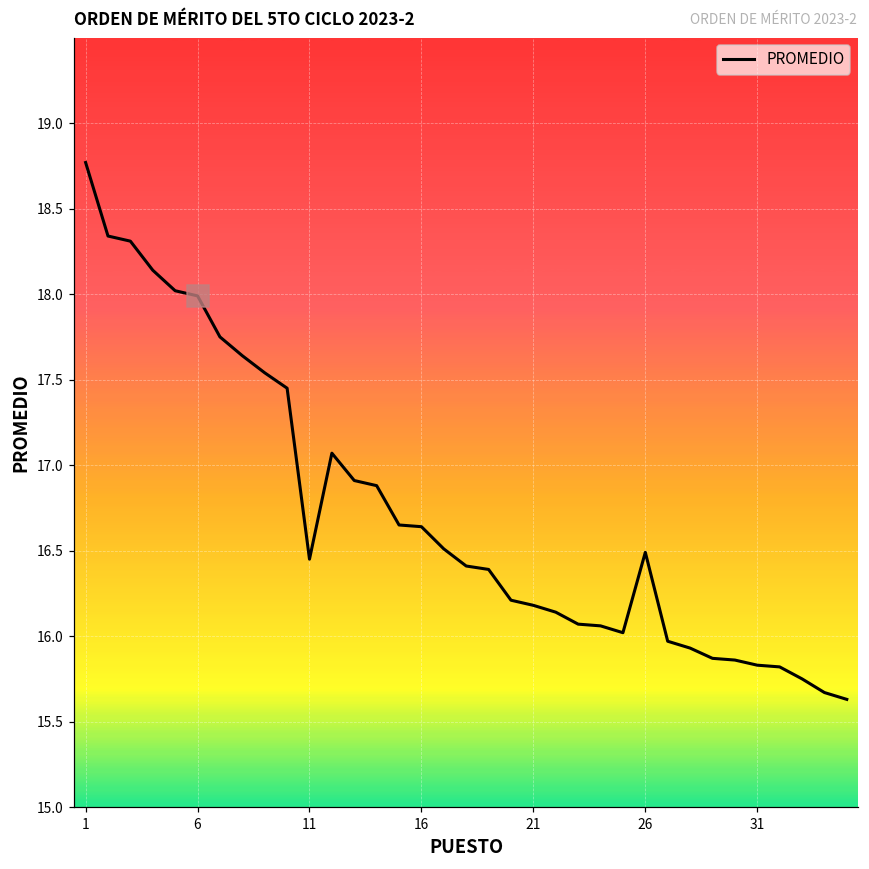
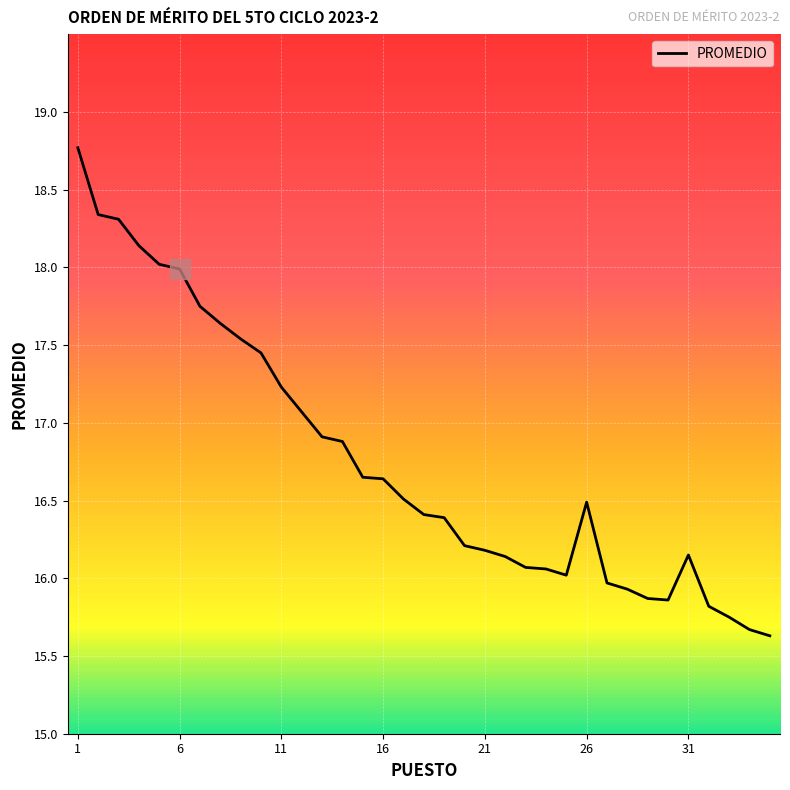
  {
    "PROMEDIO": {
      "1": 18.77,
-     "11": 16.45,
+     "11": 17.23,
      "16": 16.64,
      "21": 16.18,
      "26": 16.49,
-     "31": 15.83
+     "31": 16.15
    }
  }
